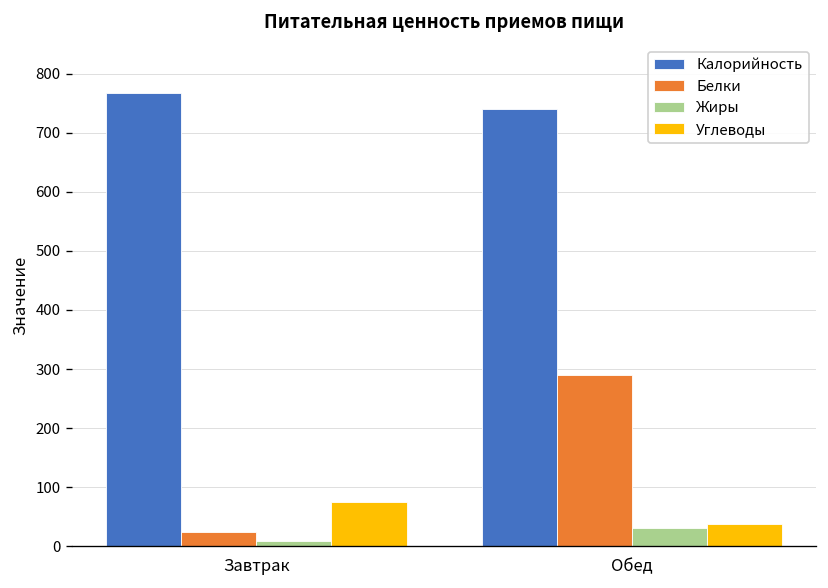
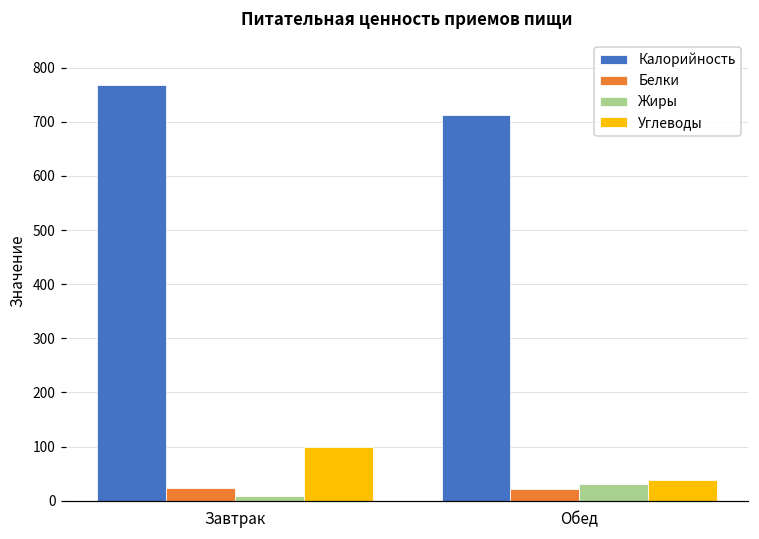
  {
    "Калорийность": {
      "Завтрак": 770,
-     "Обед": 740
+     "Обед": 710
    },
    "Белки": {
      "Завтрак": 20,
-     "Обед": 290
+     "Обед": 20
    },
    "Жиры": {
      "Завтрак": 10,
      "Обед": 30
    },
    "Углеводы": {
-     "Завтрак": 80,
+     "Завтрак": 100,
      "Обед": 40
    }
  }
